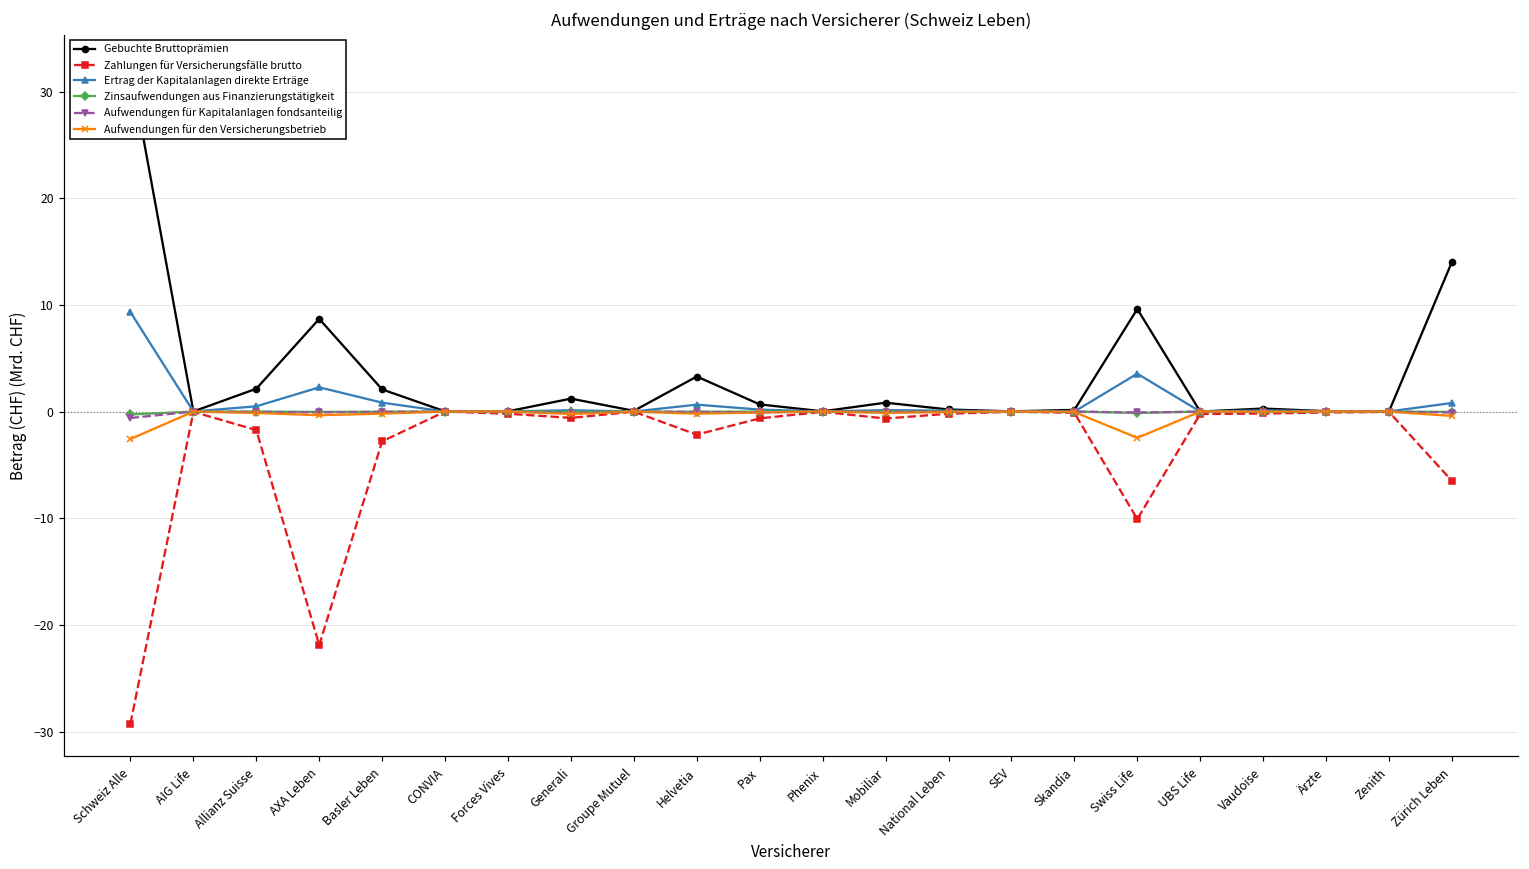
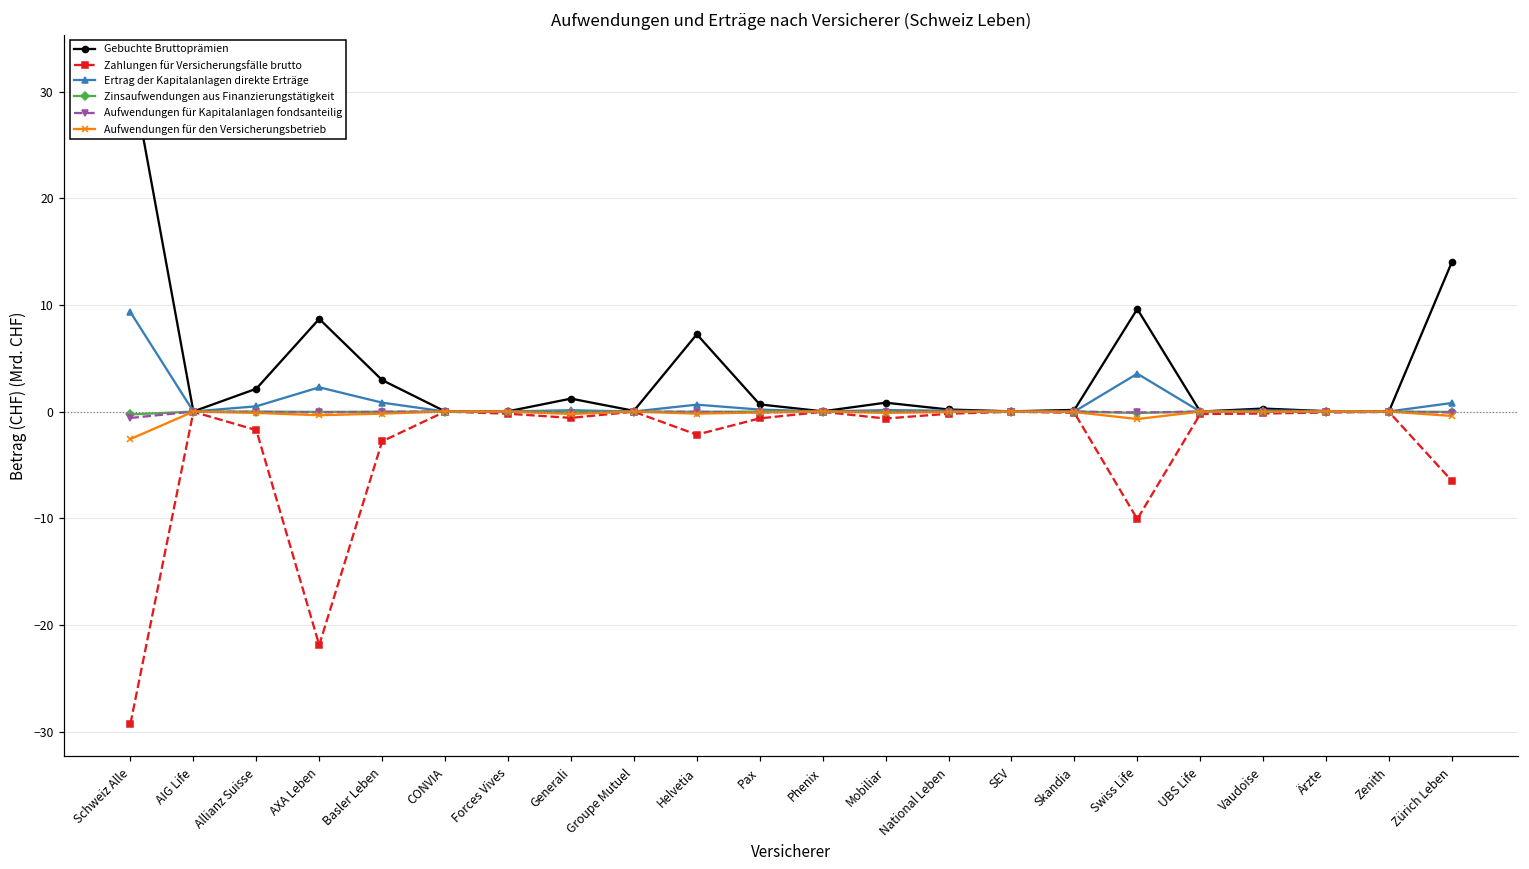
  {
    "Gebuchte Bruttoprämien": {
      "Allianz Suisse": 2,
      "AXA Leben": 9,
-     "Basler Leben": 2,
+     "Basler Leben": 3,
      "Generali": 1,
-     "Helvetia": 3,
+     "Helvetia": 7,
      "Pax": 1,
      "Mobiliar": 1,
      "Swiss Life": 10,
      "Zürich Leben": 14
    },
    "Zahlungen für Versicherungsfälle brutto": {
      "Schweiz Alle": -29,
      "Allianz Suisse": -2,
      "AXA Leben": -22,
      "Basler Leben": -3,
      "Generali": -1,
      "Helvetia": -2,
      "Pax": -1,
      "Mobiliar": -1,
      "Swiss Life": -10,
      "Zürich Leben": -6
    },
    "Ertrag der Kapitalanlagen direkte Erträge": {
      "Schweiz Alle": 9,
      "Allianz Suisse": 0,
      "AXA Leben": 2,
      "Basler Leben": 1,
      "Helvetia": 1,
      "Swiss Life": 4,
      "Zürich Leben": 1
    },
    "Zinsaufwendungen aus Finanzierungstätigkeit": {
      "Schweiz Alle": 0
    },
    "Aufwendungen für Kapitalanlagen fondsanteilig": {
      "Schweiz Alle": -1
    },
    "Aufwendungen für den Versicherungsbetrieb": {
      "Schweiz Alle": -3,
      "AXA Leben": 0,
-     "Swiss Life": -2,
+     "Swiss Life": -1,
      "Zürich Leben": 0
    }
  }
